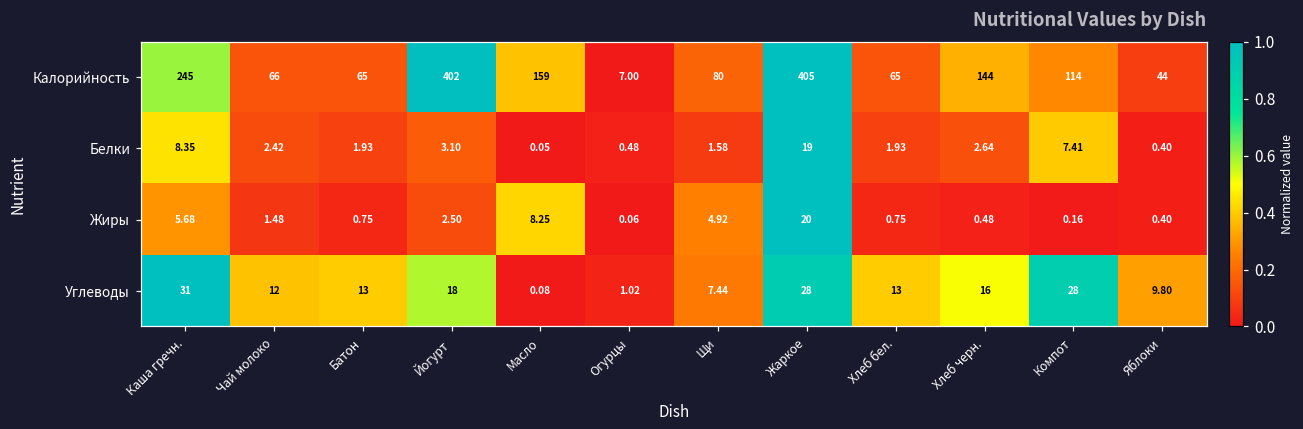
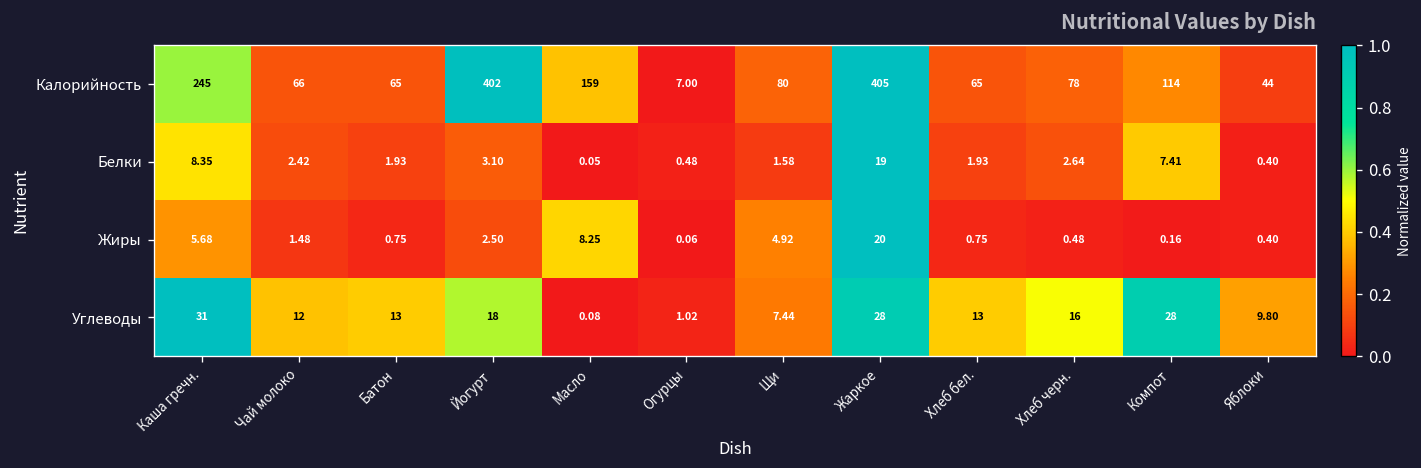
  {
    "Калорийность": {
      "Каша гречн.": 245,
      "Чай молоко": 66,
      "Батон": 65,
      "Йогурт": 402,
      "Масло": 159,
      "Огурцы": 7.00,
      "Щи": 80,
      "Жаркое": 405,
      "Хлеб бел.": 65,
-     "Хлеб черн.": 144,
+     "Хлеб черн.": 78,
      "Компот": 114,
      "Яблоки": 44
    },
    "Белки": {
      "Каша гречн.": 8.35,
      "Чай молоко": 2.42,
      "Батон": 1.93,
      "Йогурт": 3.10,
      "Масло": 0.05,
      "Огурцы": 0.48,
      "Щи": 1.58,
      "Жаркое": 19,
      "Хлеб бел.": 1.93,
      "Хлеб черн.": 2.64,
      "Компот": 7.41,
      "Яблоки": 0.40
    },
    "Жиры": {
      "Каша гречн.": 5.68,
      "Чай молоко": 1.48,
      "Батон": 0.75,
      "Йогурт": 2.50,
      "Масло": 8.25,
      "Огурцы": 0.06,
      "Щи": 4.92,
      "Жаркое": 20,
      "Хлеб бел.": 0.75,
      "Хлеб черн.": 0.48,
      "Компот": 0.16,
      "Яблоки": 0.40
    },
    "Углеводы": {
      "Каша гречн.": 31,
      "Чай молоко": 12,
      "Батон": 13,
      "Йогурт": 18,
      "Масло": 0.08,
      "Огурцы": 1.02,
      "Щи": 7.44,
      "Жаркое": 28,
      "Хлеб бел.": 13,
      "Хлеб черн.": 16,
      "Компот": 28,
      "Яблоки": 9.80
    }
  }
